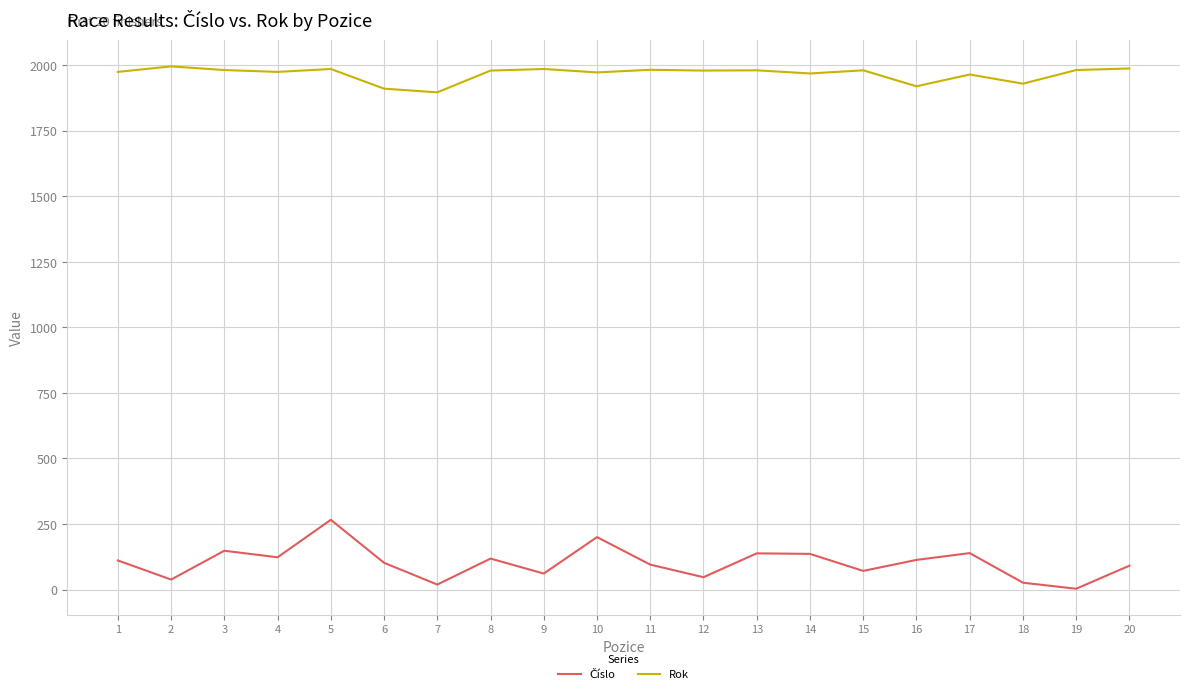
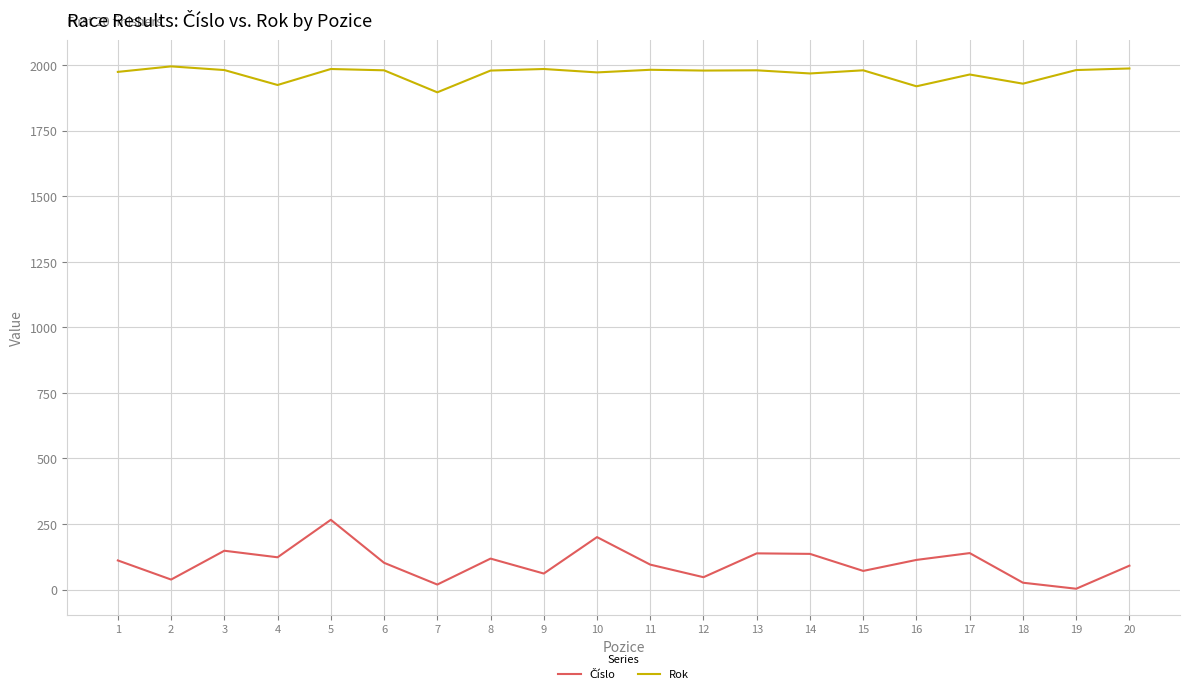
  {
    "Číslo": {
      "1": 110,
      "2": 40,
      "3": 150,
      "4": 120,
      "5": 270,
      "6": 100,
      "7": 20,
      "8": 120,
      "9": 60,
      "10": 200,
      "11": 100,
      "12": 50,
      "13": 140,
      "14": 140,
      "15": 70,
      "16": 110,
      "17": 140,
      "18": 30,
      "19": 0,
      "20": 90
    },
    "Rok": {
      "1": 1980,
      "2": 2000,
      "3": 1980,
-     "4": 1980,
+     "4": 1930,
      "5": 1990,
-     "6": 1910,
+     "6": 1980,
      "7": 1900,
      "8": 1980,
      "9": 1990,
      "10": 1970,
      "11": 1980,
      "12": 1980,
      "13": 1980,
      "14": 1970,
      "15": 1980,
      "16": 1920,
      "17": 1970,
      "18": 1930,
      "19": 1980,
      "20": 1990
    }
  }
